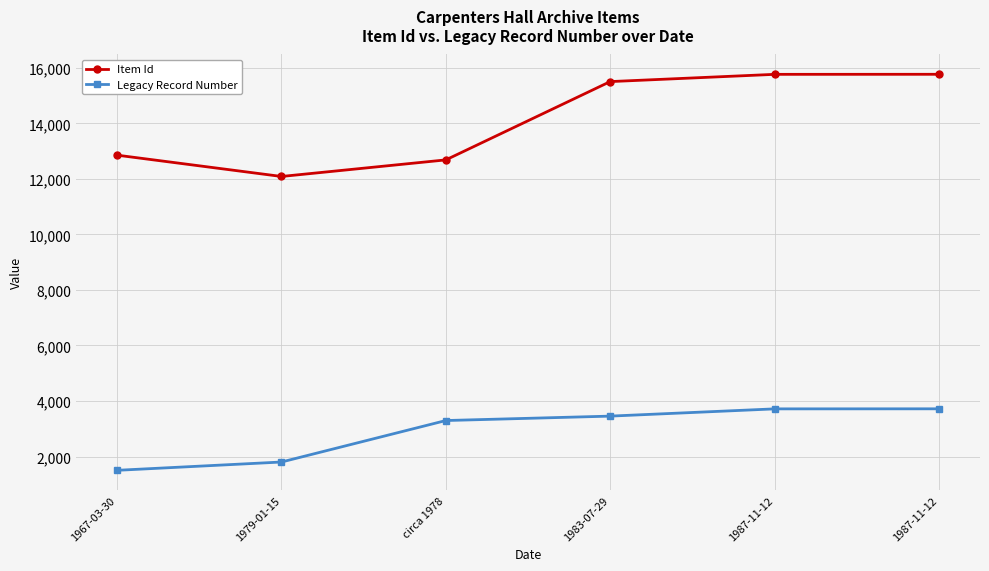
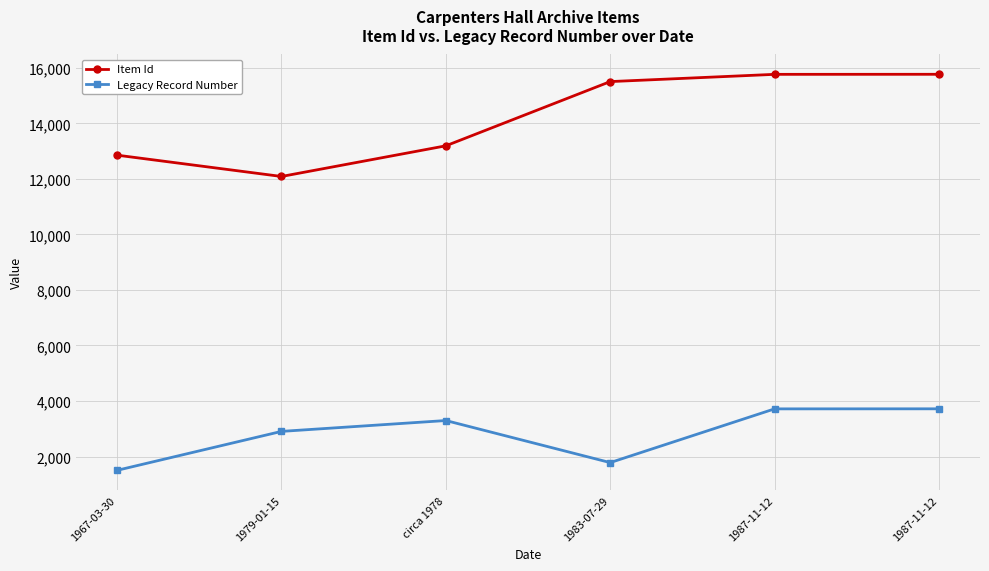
  {
    "Item Id": {
      "1967-03-30": "12,900",
      "1979-01-15": "12,100",
-     "circa 1978": "12,700",
+     "circa 1978": "13,200",
      "1983-07-29": "15,500"
    },
    "Legacy Record Number": {
      "1967-03-30": "1,500",
-     "1979-01-15": "1,800",
+     "1979-01-15": "2,900",
      "circa 1978": "3,300",
-     "1983-07-29": "3,500"
+     "1983-07-29": "1,800"
    }
  }
